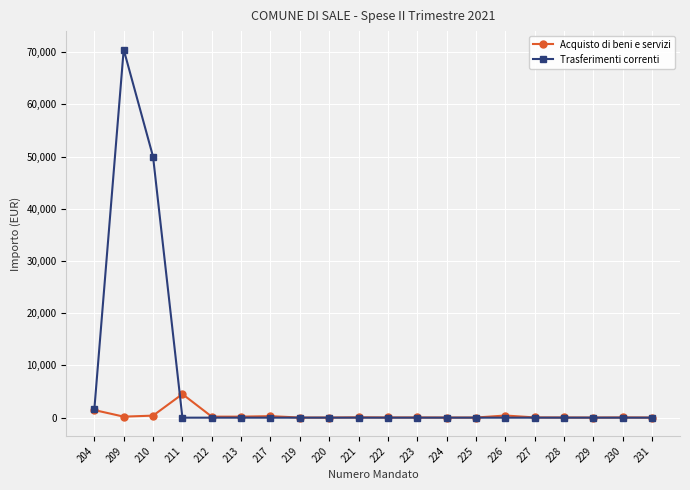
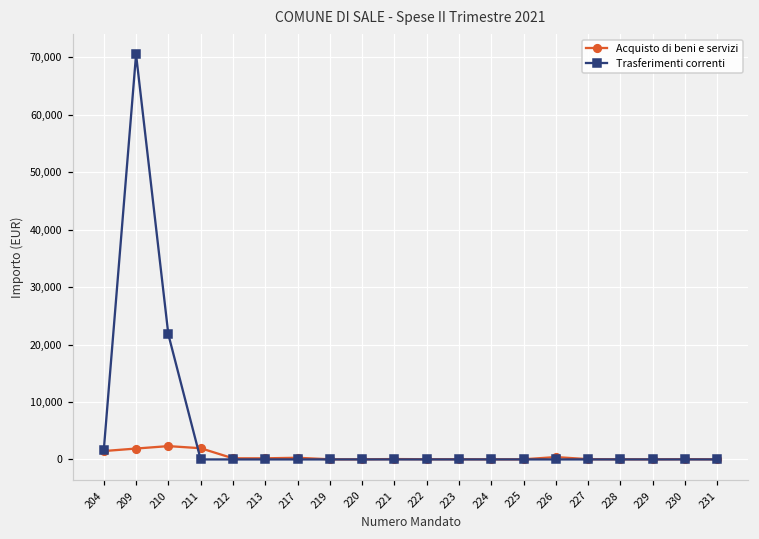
  {
    "Acquisto di beni e servizi": {
-     "209": "0",
-     "210": "0",
-     "211": "5,000"
+     "209": "2,000",
+     "210": "2,000",
+     "211": "2,000"
    },
    "Trasferimenti correnti": {
      "209": "71,000",
-     "210": "50,000",
+     "210": "22,000",
      "211": "0"
    }
  }
